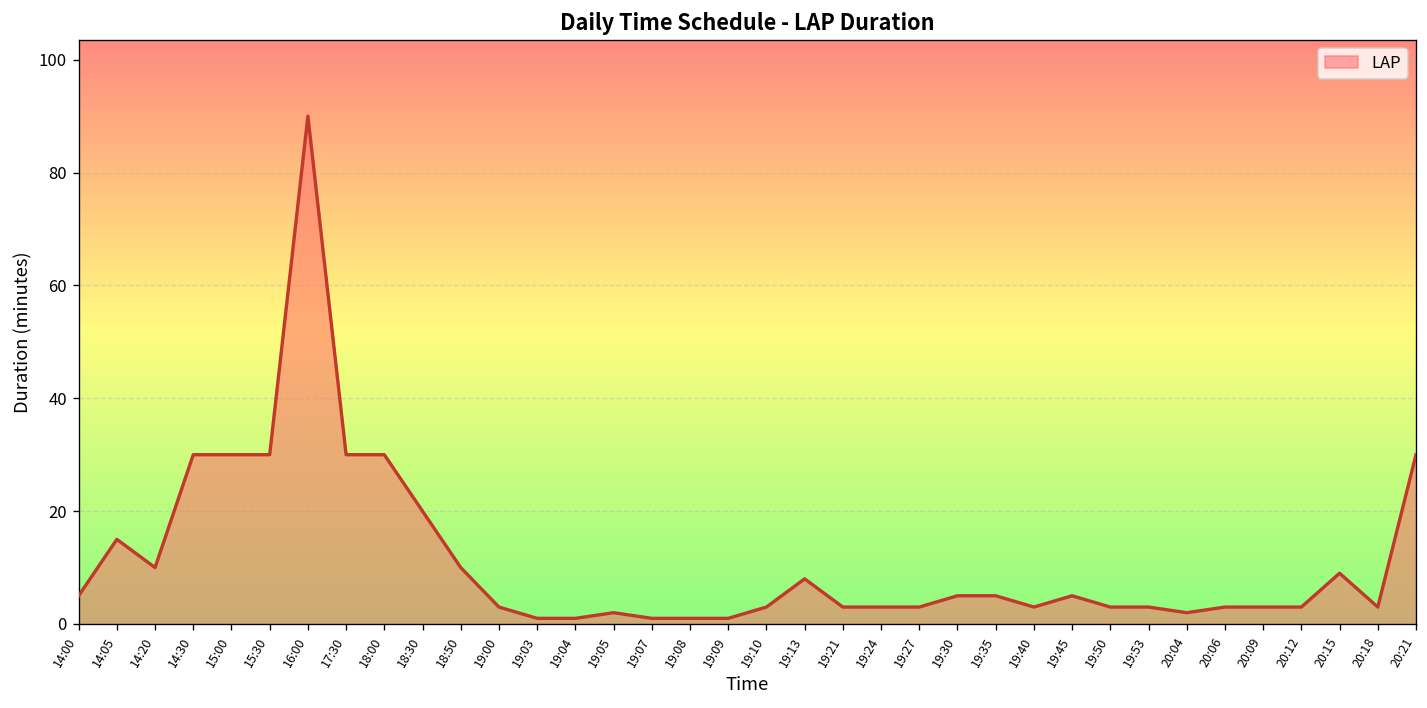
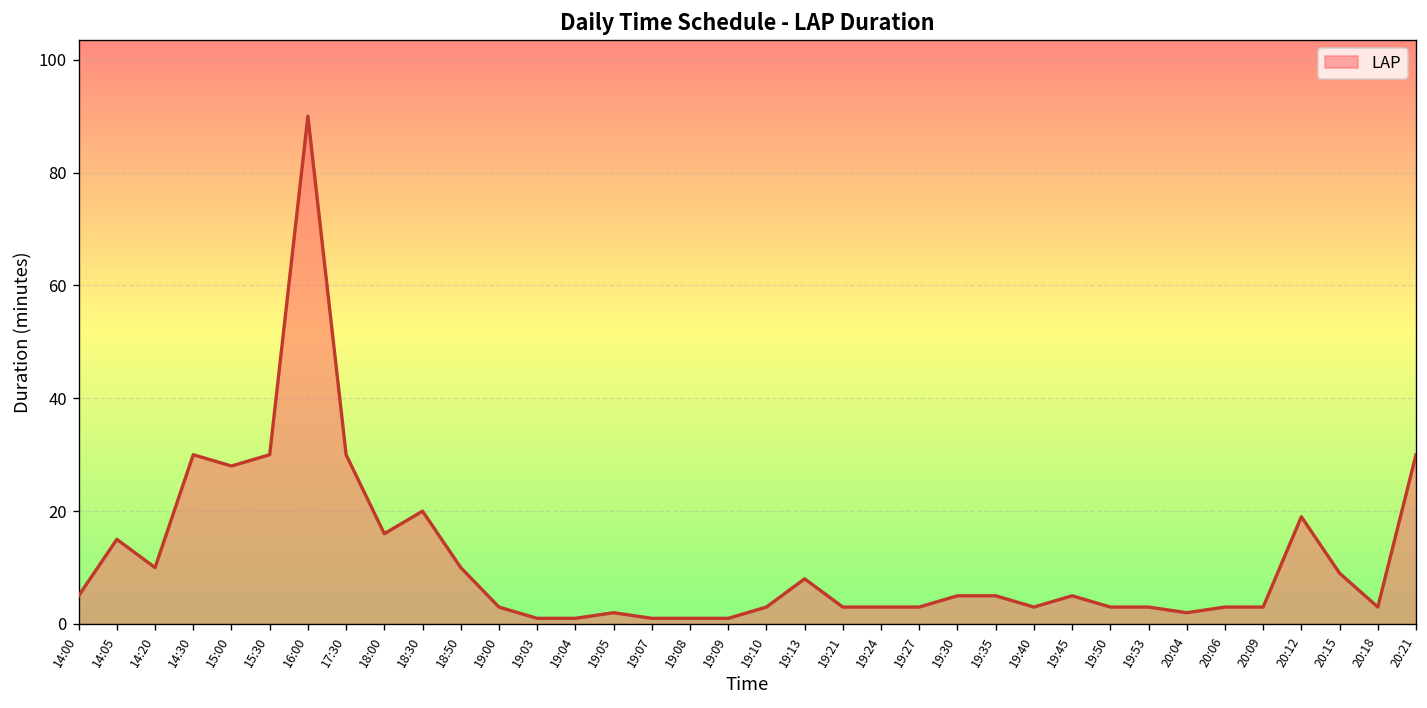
  {
    "14:00": 5,
    "14:05": 15,
    "14:20": 10,
    "14:30": 30,
-   "15:00": 30,
+   "15:00": 28,
    "15:30": 30,
    "16:00": 90,
    "17:30": 30,
-   "18:00": 30,
+   "18:00": 16,
    "18:30": 20,
    "18:50": 10,
    "19:00": 3,
    "19:03": 1,
    "19:04": 1,
    "19:05": 2,
    "19:07": 1,
    "19:08": 1,
    "19:09": 1,
    "19:10": 3,
    "19:13": 8,
    "19:21": 3,
    "19:24": 3,
    "19:27": 3,
    "19:30": 5,
    "19:35": 5,
    "19:40": 3,
    "19:45": 5,
    "19:50": 3,
    "19:53": 3,
    "20:04": 2,
    "20:06": 3,
    "20:09": 3,
-   "20:12": 3,
+   "20:12": 19,
    "20:15": 9,
    "20:18": 3,
    "20:21": 30
  }
